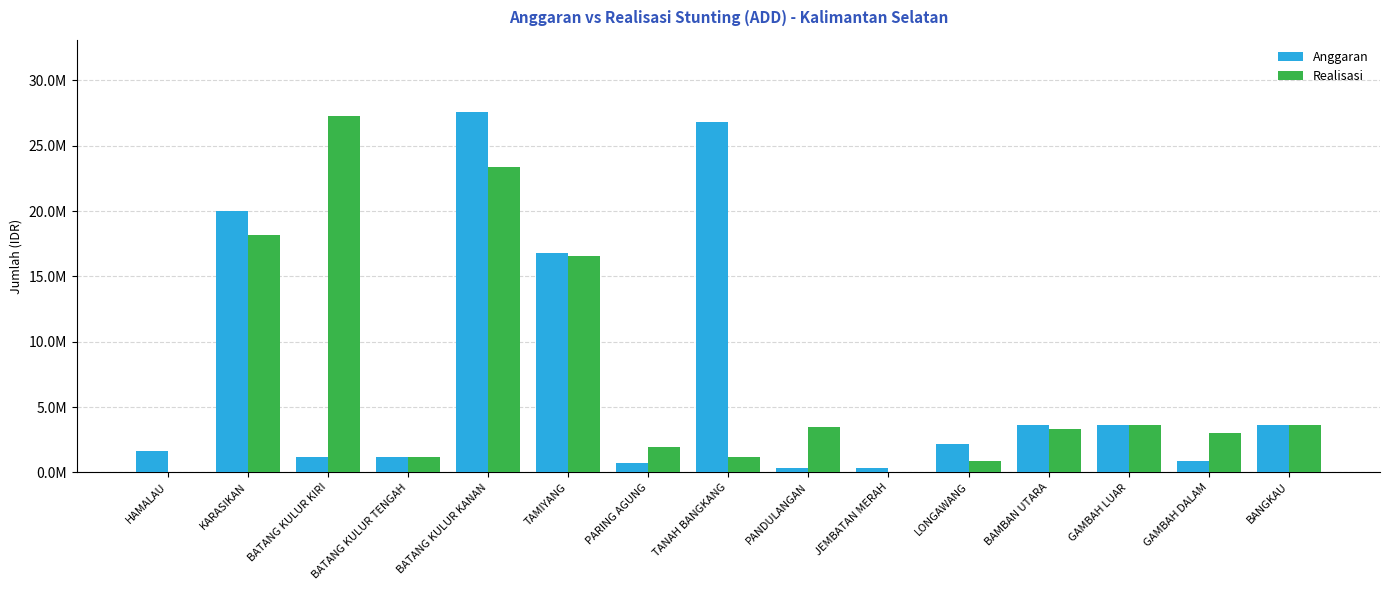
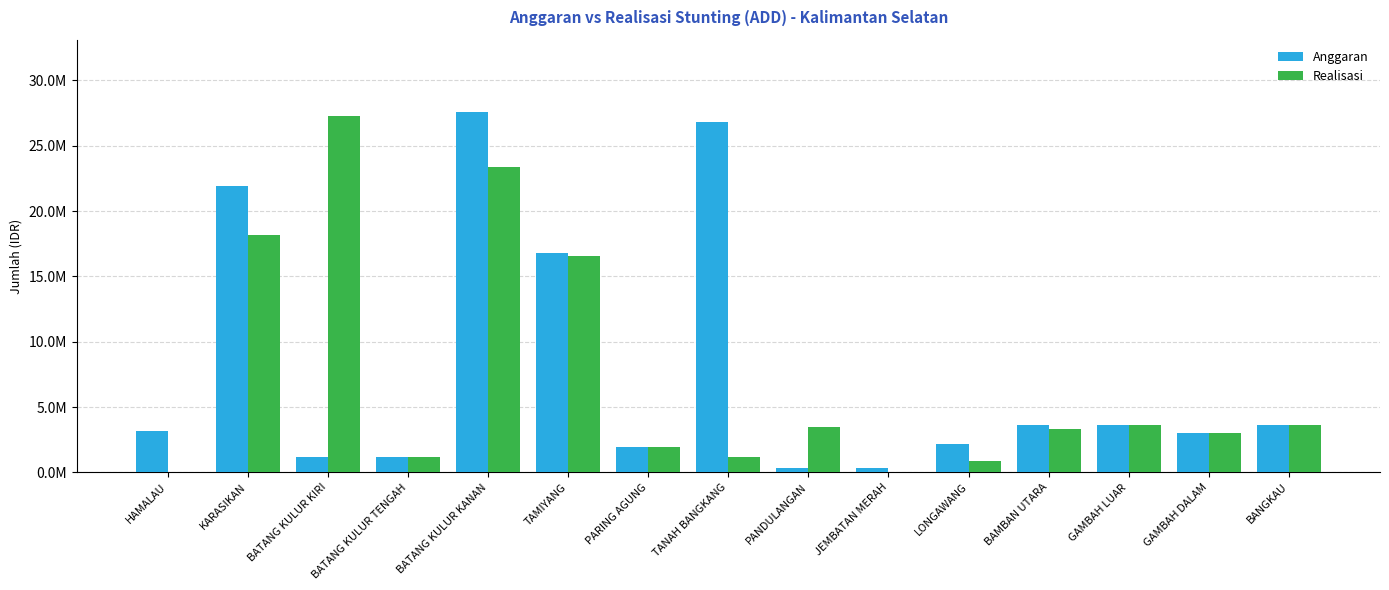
  {
    "Anggaran": {
-     "HAMALAU": 1600000,
-     "KARASIKAN": 20000000,
+     "HAMALAU": 3200000,
+     "KARASIKAN": 21900000,
      "BATANG KULUR KIRI": 1200000,
      "BATANG KULUR TENGAH": 1200000,
      "BATANG KULUR KANAN": 27600000,
      "TAMIYANG": 16800000,
-     "PARING AGUNG": 700000,
+     "PARING AGUNG": 2000000,
      "TANAH BANGKANG": 26800000,
      "PANDULANGAN": 300000,
      "JEMBATAN MERAH": 300000,
      "LONGAWANG": 2200000,
      "BAMBAN UTARA": 3600000,
      "GAMBAH LUAR": 3600000,
-     "GAMBAH DALAM": 900000,
+     "GAMBAH DALAM": 3000000,
      "BANGKAU": 3600000
    },
    "Realisasi": {
      "HAMALAU": 0,
      "KARASIKAN": 18200000,
      "BATANG KULUR KIRI": 27300000,
      "BATANG KULUR TENGAH": 1200000,
      "BATANG KULUR KANAN": 23400000,
      "TAMIYANG": 16600000,
      "PARING AGUNG": 1900000,
      "TANAH BANGKANG": 1200000,
      "PANDULANGAN": 3400000,
      "JEMBATAN MERAH": 0,
      "LONGAWANG": 900000,
      "BAMBAN UTARA": 3300000,
      "GAMBAH LUAR": 3600000,
      "GAMBAH DALAM": 3000000,
      "BANGKAU": 3600000
    }
  }
